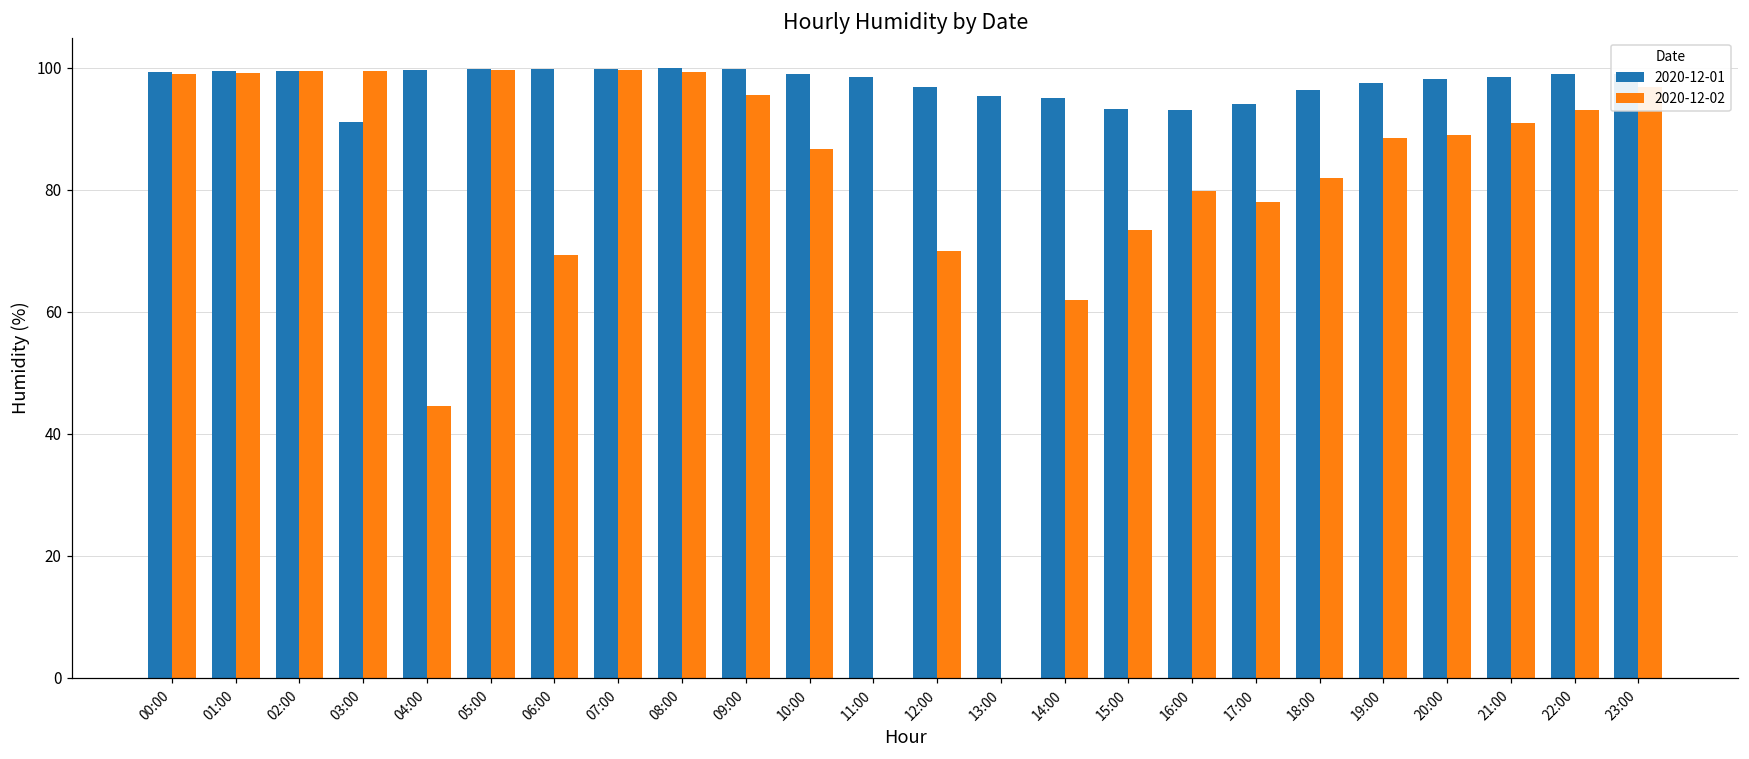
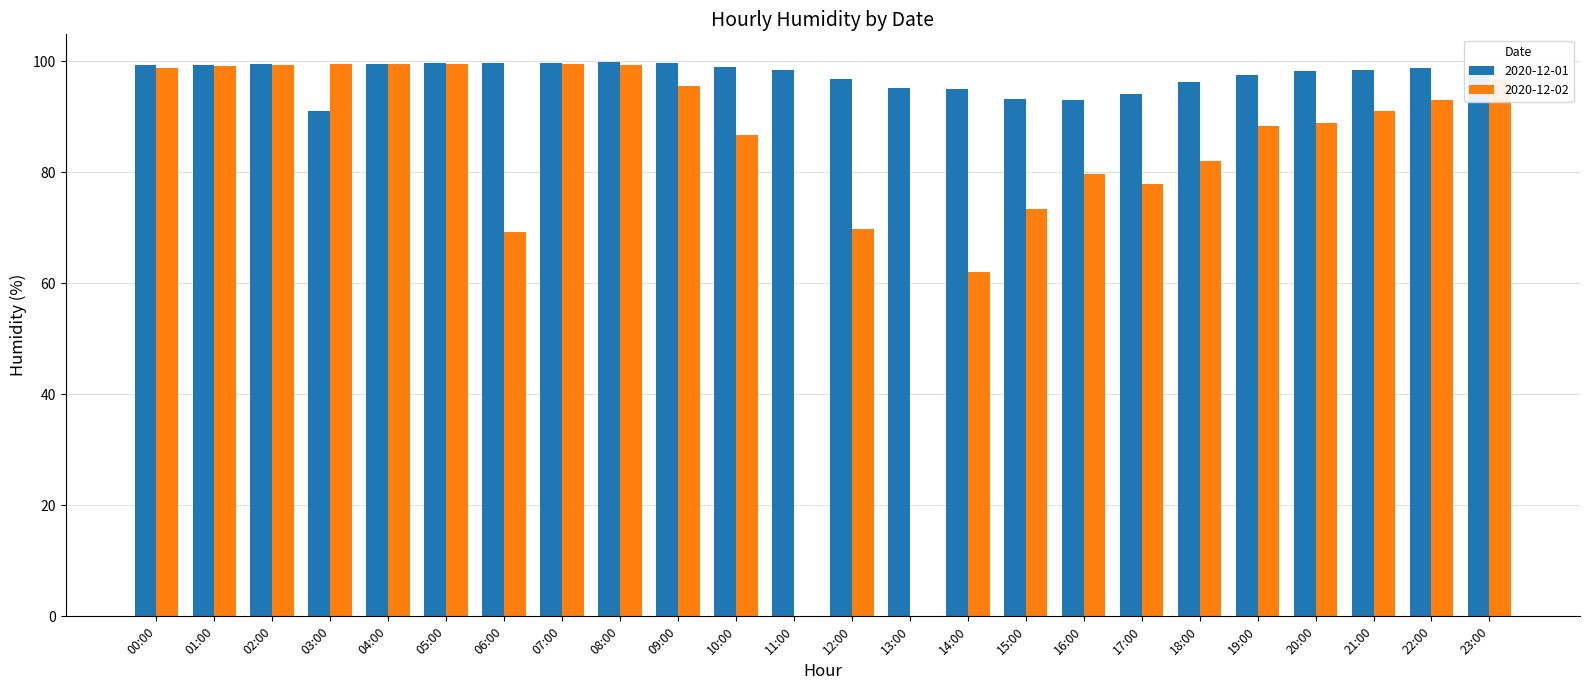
  {
    "2020-12-01": {
      "00:00": 99,
      "01:00": 99,
      "02:00": 100,
      "03:00": 91,
      "04:00": 100,
      "05:00": 100,
      "06:00": 100,
      "07:00": 100,
      "08:00": 100,
      "09:00": 100,
      "10:00": 99,
      "11:00": 98,
      "12:00": 97,
      "13:00": 95,
      "14:00": 95,
      "15:00": 93,
      "16:00": 93,
      "17:00": 94,
      "18:00": 96,
      "19:00": 98,
      "20:00": 98,
      "21:00": 98,
      "22:00": 99
    },
    "2020-12-02": {
      "00:00": 99,
      "01:00": 99,
      "02:00": 99,
      "03:00": 100,
-     "04:00": 45,
+     "04:00": 100,
      "05:00": 100,
      "06:00": 69,
      "07:00": 100,
      "08:00": 99,
      "09:00": 96,
      "10:00": 87,
      "11:00": 0,
      "12:00": 70,
      "13:00": 0,
      "14:00": 62,
      "15:00": 73,
      "16:00": 80,
      "17:00": 78,
      "18:00": 82,
      "19:00": 88,
      "20:00": 89,
      "21:00": 91,
      "22:00": 93
    }
  }
